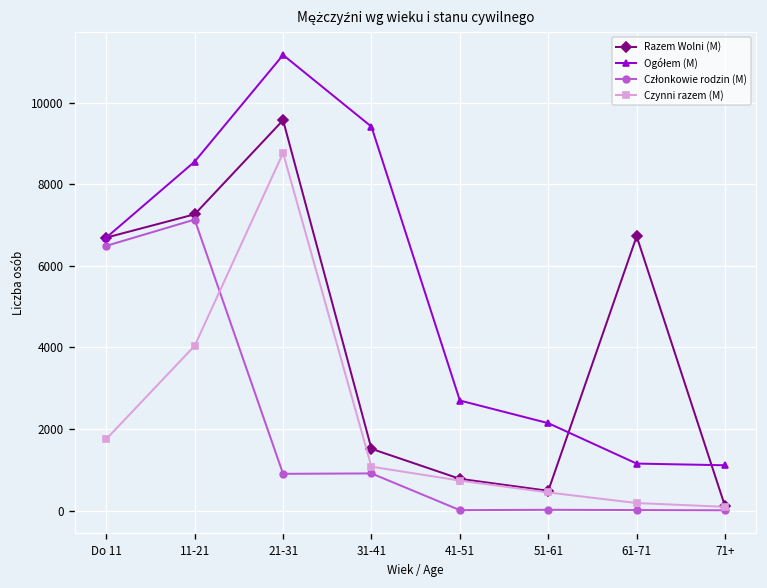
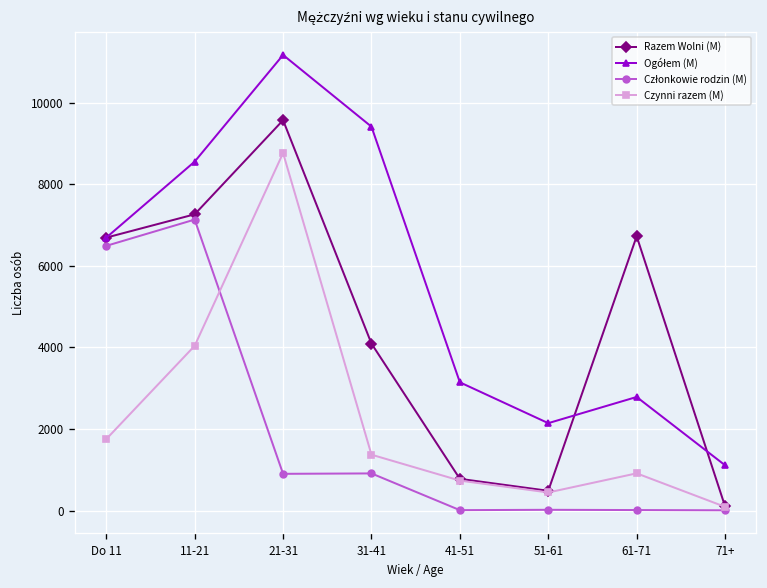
  {
    "Razem Wolni (M)": {
      "11-21": 7300,
      "21-31": 9600,
-     "31-41": 1500,
+     "31-41": 4100,
      "61-71": 6700
    },
    "Ogółem (M)": {
      "11-21": 8600,
      "21-31": 11200,
      "31-41": 9400,
-     "41-51": 2700,
+     "41-51": 3100,
      "51-61": 2100,
-     "61-71": 1200,
+     "61-71": 2800,
      "71+": 1100
    },
    "Członkowie rodzin (M)": {
      "Do 11": 6500,
      "11-21": 7100,
      "21-31": 900,
      "31-41": 900,
      "41-51": 0,
      "51-61": 0,
      "61-71": 0,
      "71+": 0
    },
    "Czynni razem (M)": {
      "Do 11": 1800,
      "11-21": 4000,
      "21-31": 8800,
-     "31-41": 1100,
-     "61-71": 200
+     "31-41": 1400,
+     "61-71": 900
    }
  }
